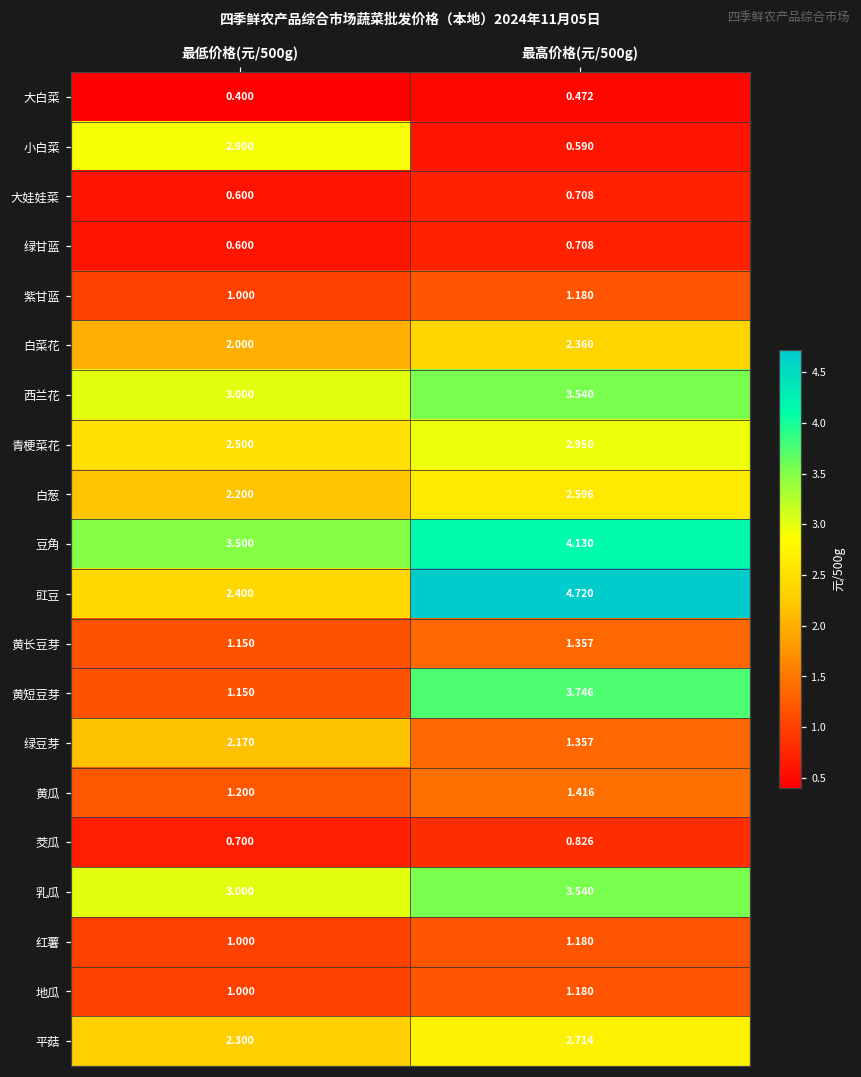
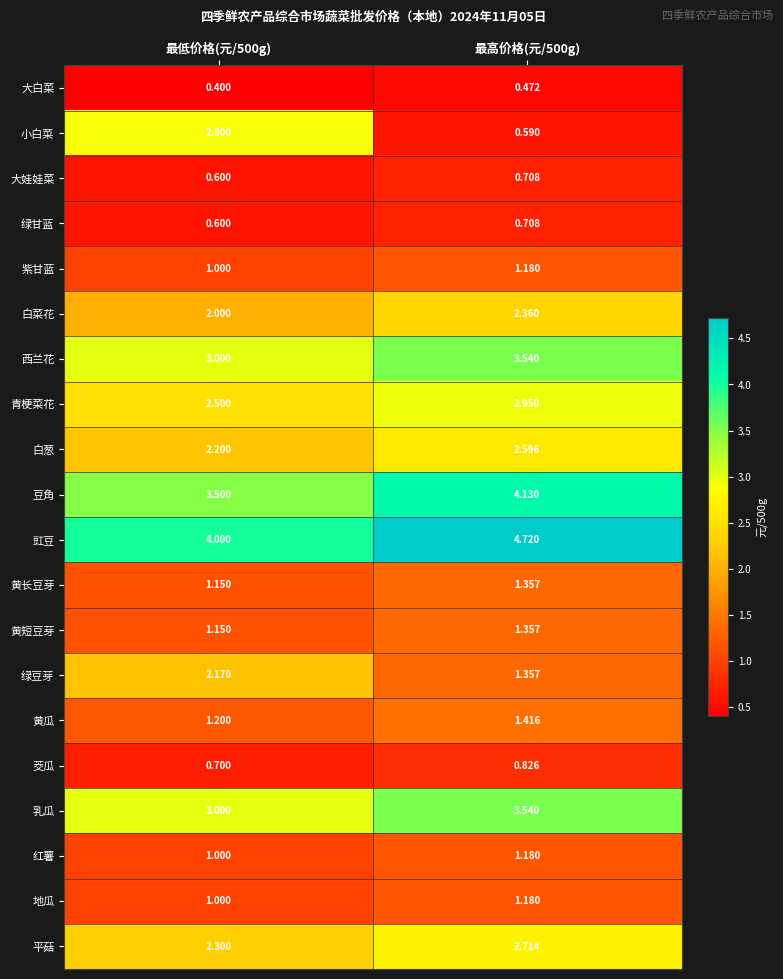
  {
    "大白菜": {
      "最低价格(元/500g)": 0.400,
      "最高价格(元/500g)": 0.472
    },
    "小白菜": {
      "最低价格(元/500g)": 2.900,
      "最高价格(元/500g)": 0.590
    },
    "大娃娃菜": {
      "最低价格(元/500g)": 0.600,
      "最高价格(元/500g)": 0.708
    },
    "绿甘蓝": {
      "最低价格(元/500g)": 0.600,
      "最高价格(元/500g)": 0.708
    },
    "紫甘蓝": {
      "最低价格(元/500g)": 1.000,
      "最高价格(元/500g)": 1.180
    },
    "白菜花": {
      "最低价格(元/500g)": 2.000,
      "最高价格(元/500g)": 2.360
    },
    "西兰花": {
      "最低价格(元/500g)": 3.000,
      "最高价格(元/500g)": 3.540
    },
    "青梗菜花": {
      "最低价格(元/500g)": 2.500,
      "最高价格(元/500g)": 2.950
    },
    "白葱": {
      "最低价格(元/500g)": 2.200,
      "最高价格(元/500g)": 2.596
    },
    "豆角": {
      "最低价格(元/500g)": 3.500,
      "最高价格(元/500g)": 4.130
    },
    "豇豆": {
-     "最低价格(元/500g)": 2.400,
+     "最低价格(元/500g)": 4.000,
      "最高价格(元/500g)": 4.720
    },
    "黄长豆芽": {
      "最低价格(元/500g)": 1.150,
      "最高价格(元/500g)": 1.357
    },
    "黄短豆芽": {
      "最低价格(元/500g)": 1.150,
-     "最高价格(元/500g)": 3.746
+     "最高价格(元/500g)": 1.357
    },
    "绿豆芽": {
      "最低价格(元/500g)": 2.170,
      "最高价格(元/500g)": 1.357
    },
    "黄瓜": {
      "最低价格(元/500g)": 1.200,
      "最高价格(元/500g)": 1.416
    },
    "茭瓜": {
      "最低价格(元/500g)": 0.700,
      "最高价格(元/500g)": 0.826
    },
    "乳瓜": {
      "最低价格(元/500g)": 3.000,
      "最高价格(元/500g)": 3.540
    },
    "红薯": {
      "最低价格(元/500g)": 1.000,
      "最高价格(元/500g)": 1.180
    },
    "地瓜": {
      "最低价格(元/500g)": 1.000,
      "最高价格(元/500g)": 1.180
    },
    "平菇": {
      "最低价格(元/500g)": 2.300,
      "最高价格(元/500g)": 2.714
    }
  }
